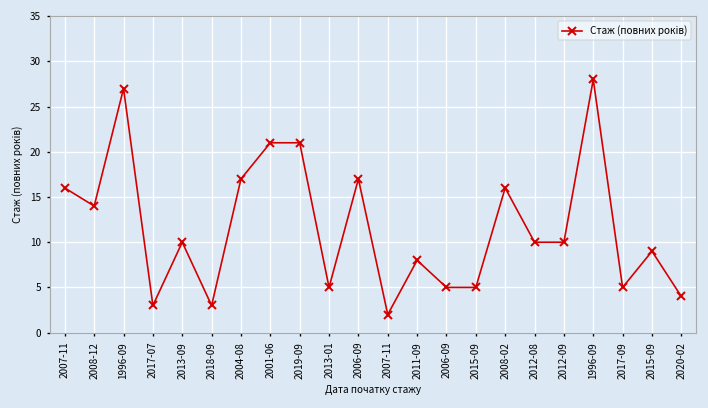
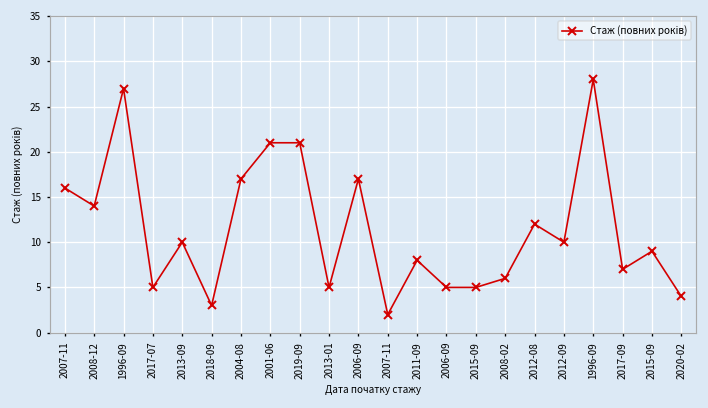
  {
    "2008-12": 14,
-   "2017-07": 3,
+   "2017-07": 5,
    "2013-09": 10,
    "2018-09": 3,
    "2004-08": 17,
    "2001-06": 21,
    "2019-09": 21,
    "2013-01": 5,
    "2011-09": 8,
-   "2008-02": 16,
-   "2012-08": 10,
+   "2008-02": 6,
+   "2012-08": 12,
    "2012-09": 10,
-   "2017-09": 5,
+   "2017-09": 7,
    "2020-02": 4
  }
